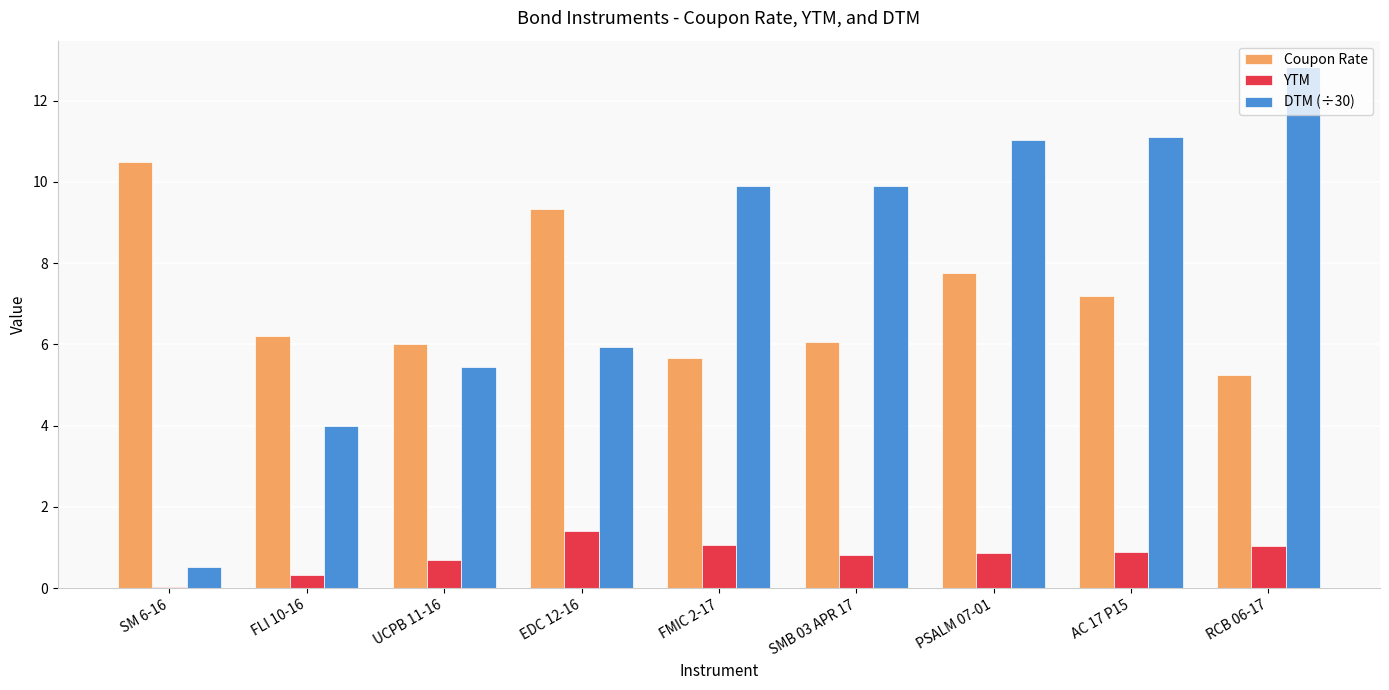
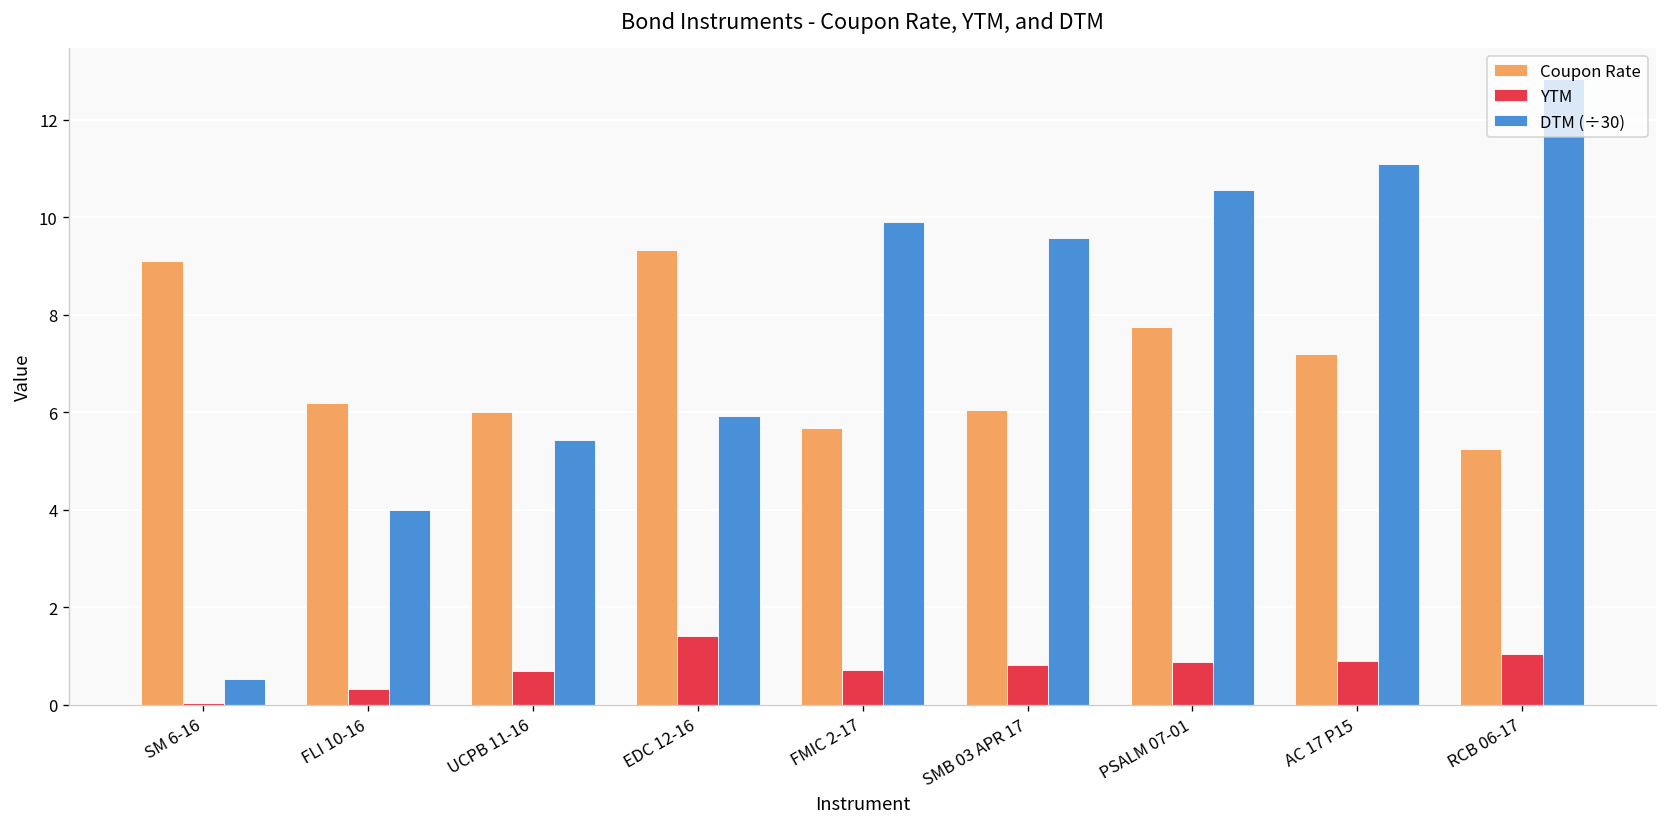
  {
    "Coupon Rate": {
-     "SM 6-16": 10.5,
+     "SM 6-16": 9.1,
      "FLI 10-16": 6.2,
      "UCPB 11-16": 6.0,
      "EDC 12-16": 9.3,
      "FMIC 2-17": 5.7,
      "SMB 03 APR 17": 6.1,
      "PSALM 07-01": 7.8,
      "AC 17 P15": 7.2,
      "RCB 06-17": 5.3
    },
    "YTM": {
      "FLI 10-16": 0.3,
      "UCPB 11-16": 0.7,
      "EDC 12-16": 1.4,
-     "FMIC 2-17": 1.1,
+     "FMIC 2-17": 0.7,
      "SMB 03 APR 17": 0.8,
      "PSALM 07-01": 0.9,
      "AC 17 P15": 0.9,
      "RCB 06-17": 1.1
    },
    "DTM (÷30)": {
      "SM 6-16": 0.5,
      "FLI 10-16": 4.0,
      "UCPB 11-16": 5.4,
      "EDC 12-16": 5.9,
      "FMIC 2-17": 9.9,
-     "SMB 03 APR 17": 9.9,
-     "PSALM 07-01": 11.0,
+     "SMB 03 APR 17": 9.6,
+     "PSALM 07-01": 10.6,
      "AC 17 P15": 11.1
    }
  }
